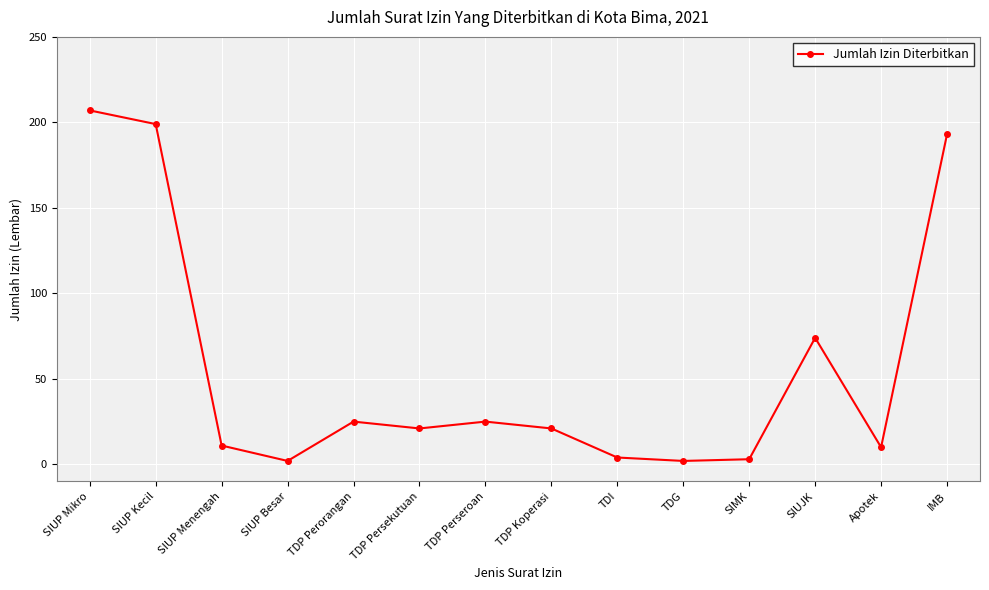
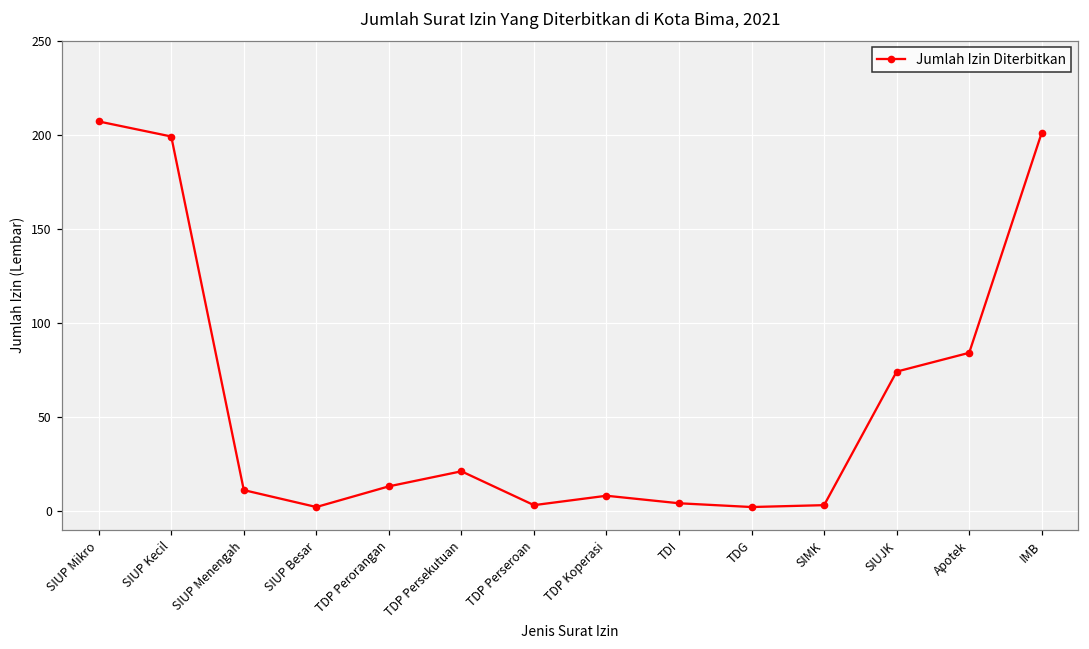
  {
    "SIUP Mikro": 207,
    "SIUP Kecil": 199,
    "SIUP Menengah": 11,
    "SIUP Besar": 2,
-   "TDP Perorangan": 25,
+   "TDP Perorangan": 13,
    "TDP Persekutuan": 21,
-   "TDP Perseroan": 25,
-   "TDP Koperasi": 21,
+   "TDP Perseroan": 3,
+   "TDP Koperasi": 8,
    "TDI": 4,
    "TDG": 2,
    "SIMK": 3,
    "SIUJK": 74,
-   "Apotek": 10,
-   "IMB": 193
+   "Apotek": 84,
+   "IMB": 201
  }
